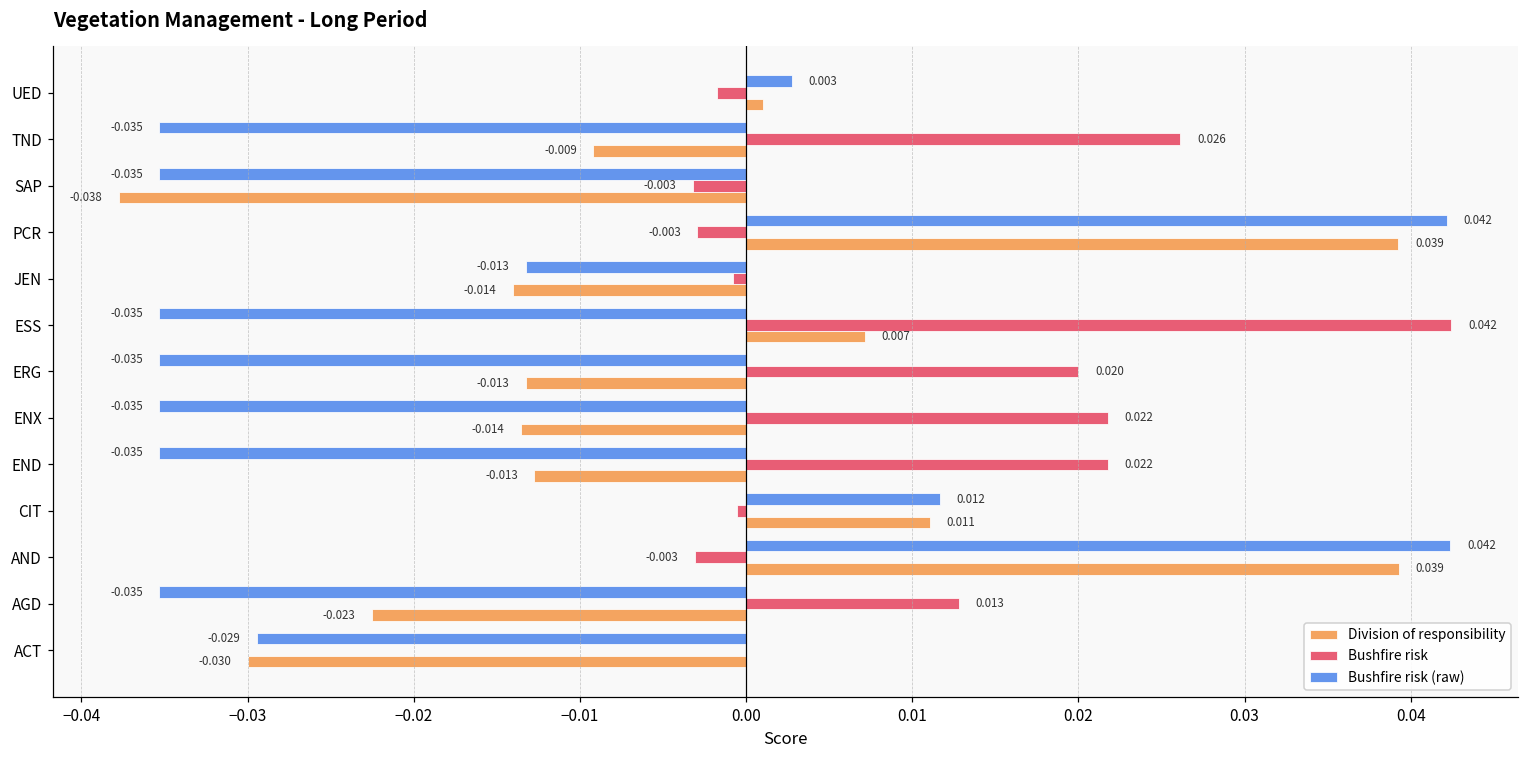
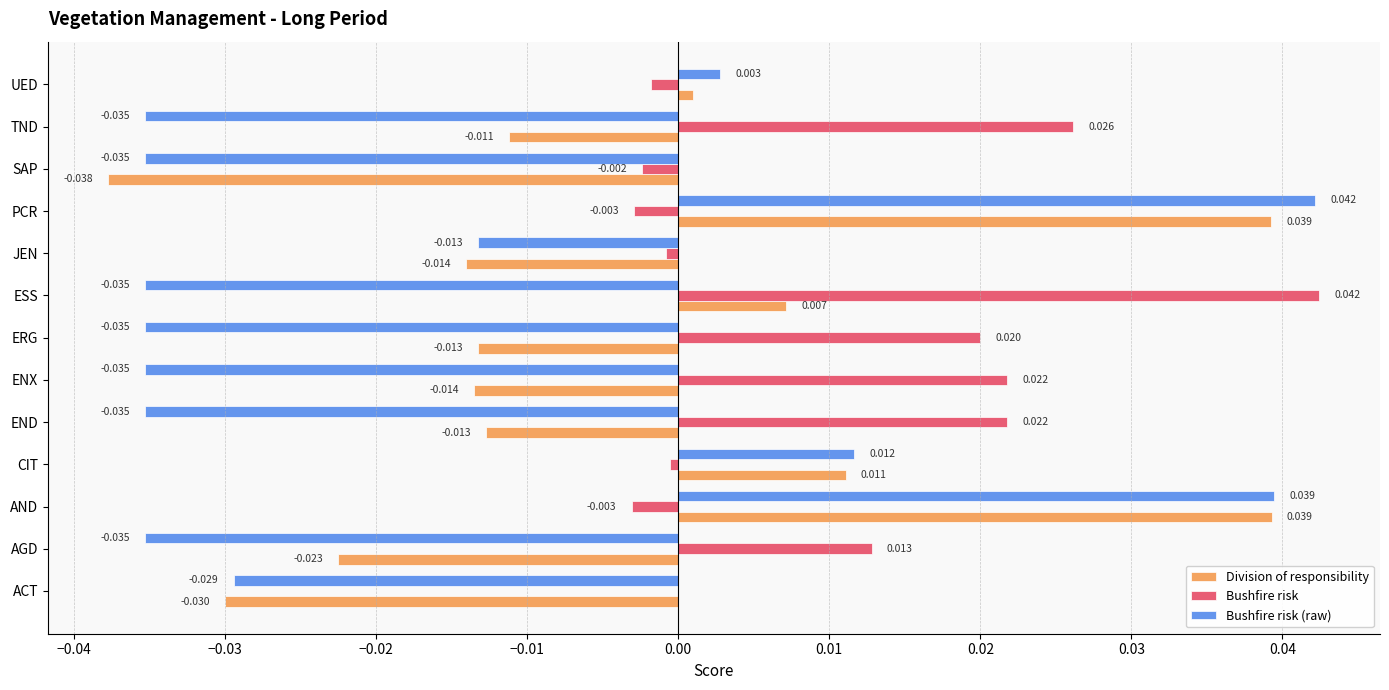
  {
    "Division of responsibility": {
-     "TND": -0.009,
+     "TND": -0.011,
      "SAP": -0.038,
      "PCR": 0.039,
      "JEN": -0.014,
      "ESS": 0.007,
      "ERG": -0.013,
      "ENX": -0.014,
      "END": -0.013,
      "CIT": 0.011,
      "AND": 0.039,
      "AGD": -0.023,
      "ACT": -0.030
    },
    "Bushfire risk": {
      "TND": 0.026,
-     "SAP": -0.003,
+     "SAP": -0.002,
      "PCR": -0.003,
      "ESS": 0.042,
      "ERG": 0.020,
      "ENX": 0.022,
      "END": 0.022,
      "AND": -0.003,
      "AGD": 0.013
    },
    "Bushfire risk (raw)": {
      "UED": 0.003,
      "TND": -0.035,
      "SAP": -0.035,
      "PCR": 0.042,
      "JEN": -0.013,
      "ESS": -0.035,
      "ERG": -0.035,
      "ENX": -0.035,
      "END": -0.035,
      "CIT": 0.012,
-     "AND": 0.042,
+     "AND": 0.039,
      "AGD": -0.035,
      "ACT": -0.029
    }
  }
